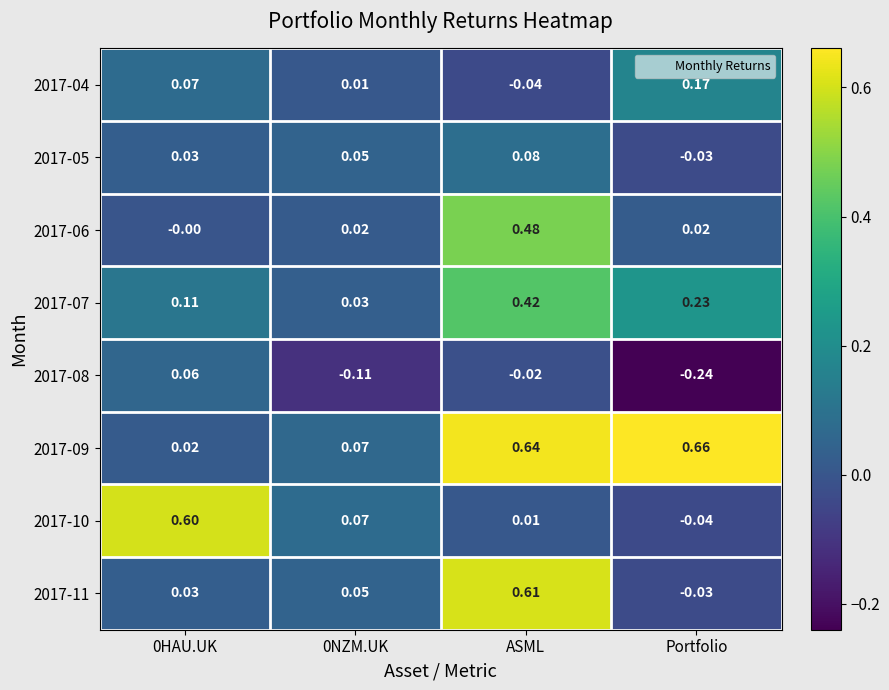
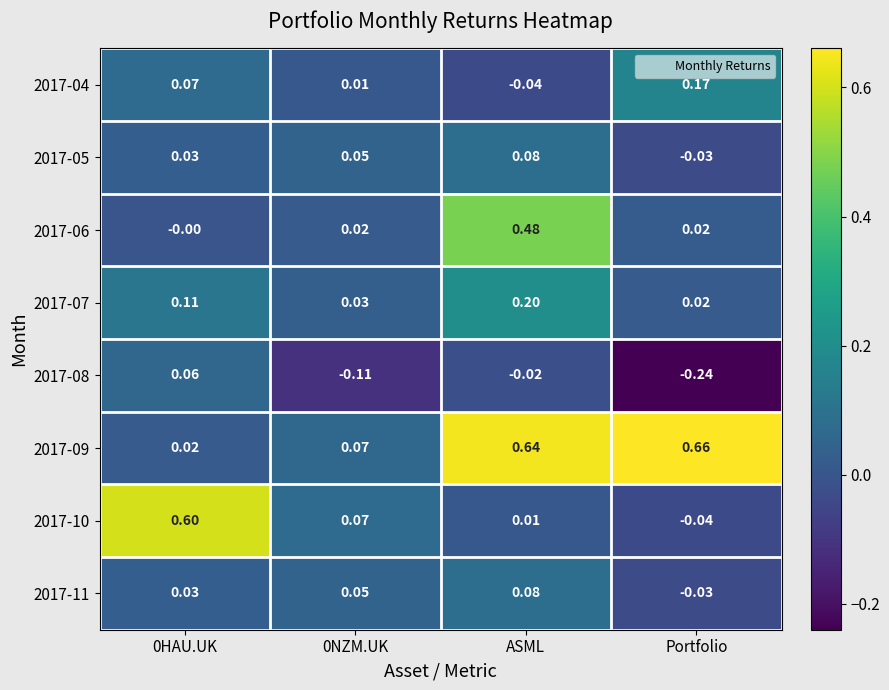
  {
    "2017-04": {
      "0HAU.UK": 0.07,
      "0NZM.UK": 0.01,
      "ASML": -0.04,
      "Portfolio": 0.17
    },
    "2017-05": {
      "0HAU.UK": 0.03,
      "0NZM.UK": 0.05,
      "ASML": 0.08,
      "Portfolio": -0.03
    },
    "2017-06": {
      "0HAU.UK": -0.00,
      "0NZM.UK": 0.02,
      "ASML": 0.48,
      "Portfolio": 0.02
    },
    "2017-07": {
      "0HAU.UK": 0.11,
      "0NZM.UK": 0.03,
-     "ASML": 0.42,
-     "Portfolio": 0.23
+     "ASML": 0.20,
+     "Portfolio": 0.02
    },
    "2017-08": {
      "0HAU.UK": 0.06,
      "0NZM.UK": -0.11,
      "ASML": -0.02,
      "Portfolio": -0.24
    },
    "2017-09": {
      "0HAU.UK": 0.02,
      "0NZM.UK": 0.07,
      "ASML": 0.64,
      "Portfolio": 0.66
    },
    "2017-10": {
      "0HAU.UK": 0.60,
      "0NZM.UK": 0.07,
      "ASML": 0.01,
      "Portfolio": -0.04
    },
    "2017-11": {
      "0HAU.UK": 0.03,
      "0NZM.UK": 0.05,
-     "ASML": 0.61,
+     "ASML": 0.08,
      "Portfolio": -0.03
    }
  }
